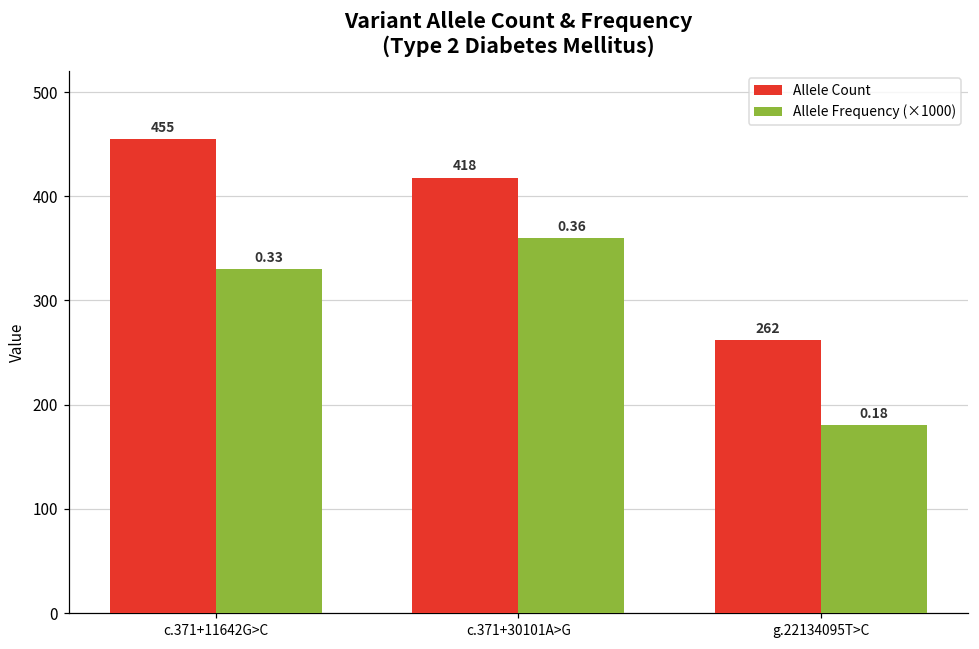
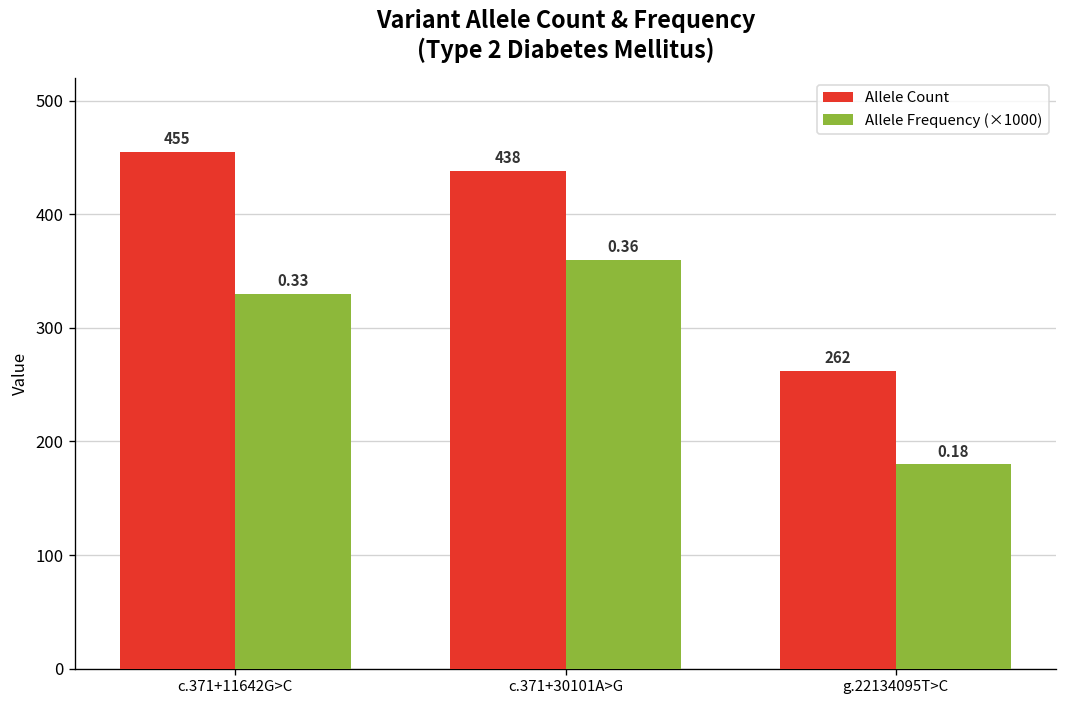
  {
    "Allele Count": {
      "c.371+11642G>C": 455,
-     "c.371+30101A>G": 418,
+     "c.371+30101A>G": 438,
      "g.22134095T>C": 262
    }
  }
